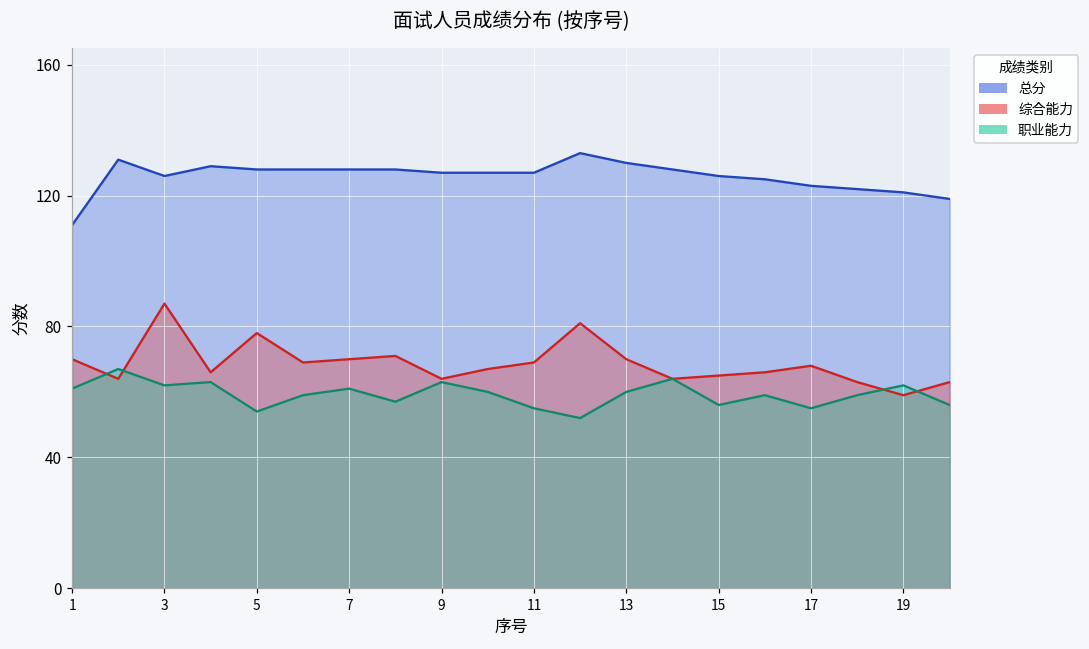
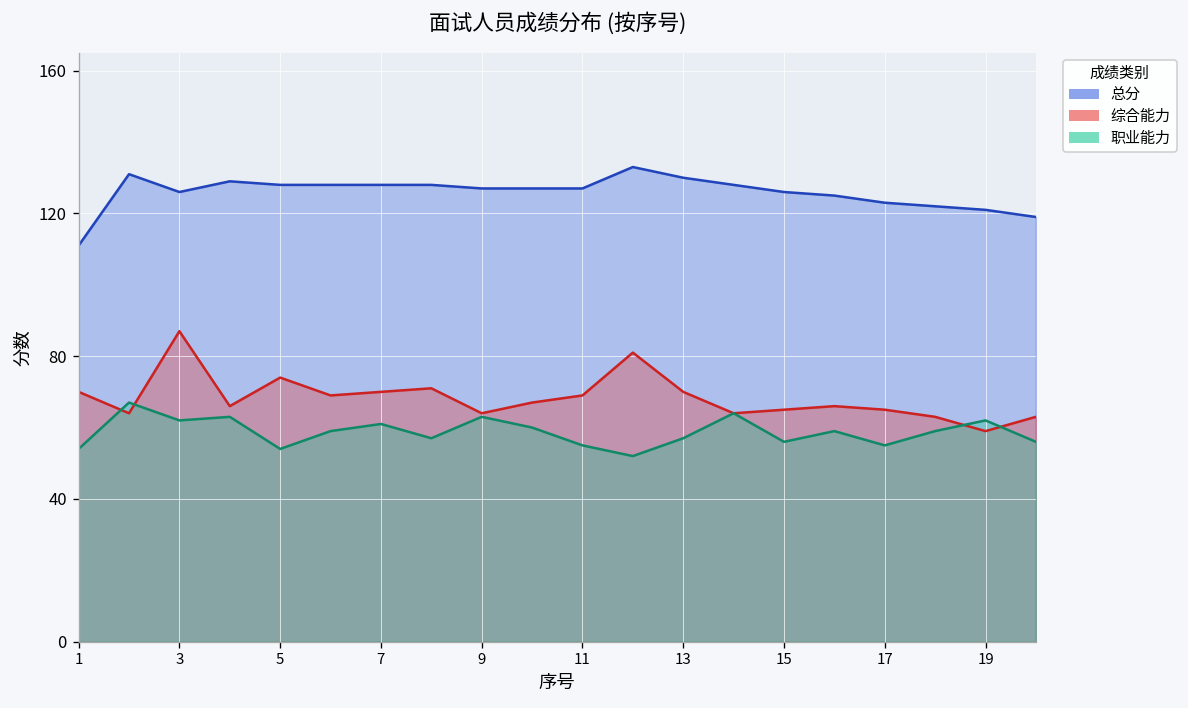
  {
    "总分": {
      "1": 111,
      "3": 126,
      "5": 128,
      "7": 128,
      "9": 127,
      "11": 127,
      "13": 130,
      "15": 126,
      "17": 123,
      "19": 121
    },
    "综合能力": {
      "1": 70,
      "3": 87,
-     "5": 78,
+     "5": 74,
      "7": 70,
      "9": 64,
      "11": 69,
      "13": 70,
      "15": 65,
-     "17": 68,
+     "17": 65,
      "19": 59
    },
    "职业能力": {
-     "1": 61,
+     "1": 54,
      "3": 62,
      "5": 54,
      "7": 61,
      "9": 63,
      "11": 55,
-     "13": 60,
+     "13": 57,
      "15": 56,
      "17": 55,
      "19": 62
    }
  }
